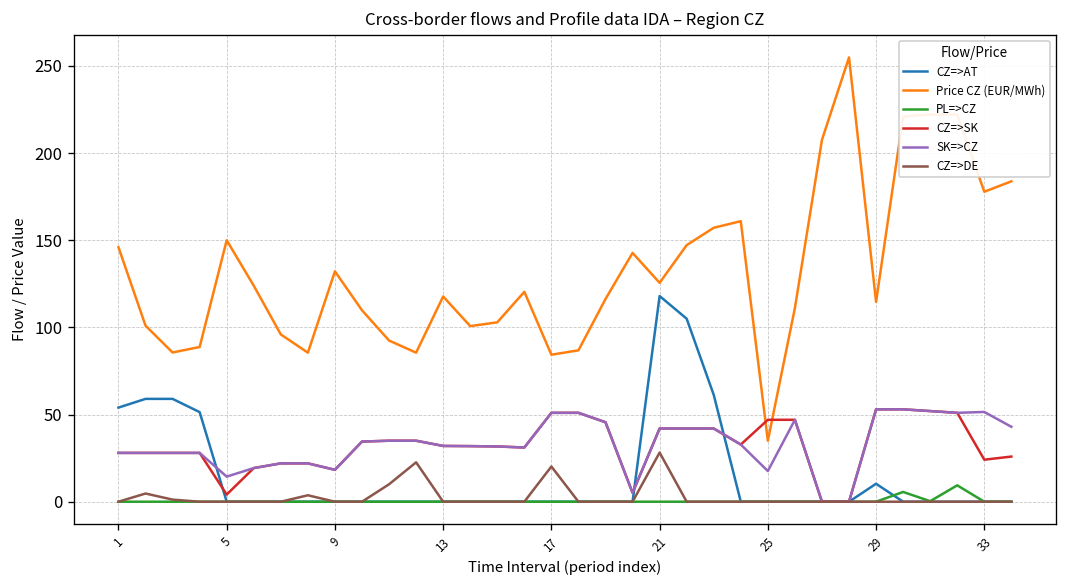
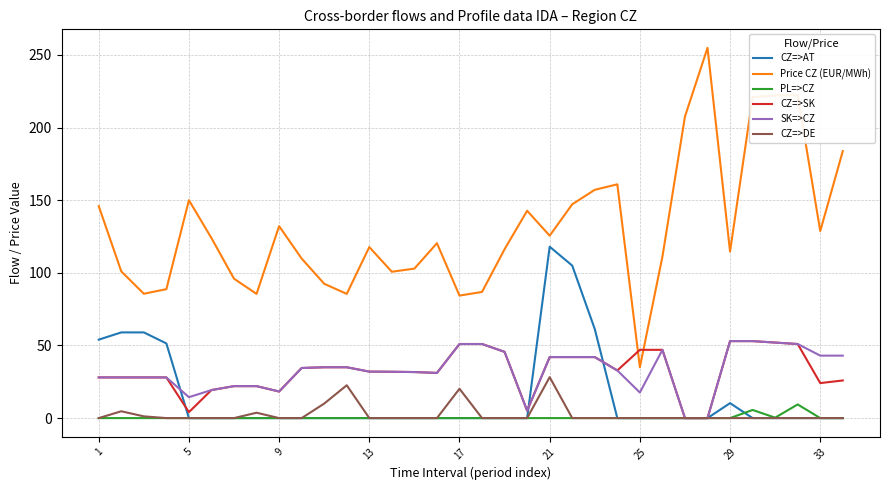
  {
    "CZ=>AT": {
      "1": 54,
      "21": 118,
      "29": 10
    },
    "Price CZ (EUR/MWh)": {
      "1": 146,
      "5": 150,
      "9": 132,
      "13": 118,
      "17": 84,
      "21": 126,
      "25": 35,
      "29": 115,
-     "33": 178
+     "33": 129
    },
    "PL=>CZ": {
      "21": 0
    },
    "CZ=>SK": {
      "5": 4,
      "25": 47,
      "33": 24
    },
    "SK=>CZ": {
      "5": 14,
      "25": 18,
-     "33": 52
+     "33": 43
    },
    "CZ=>DE": {
      "17": 20,
      "21": 28
    }
  }
